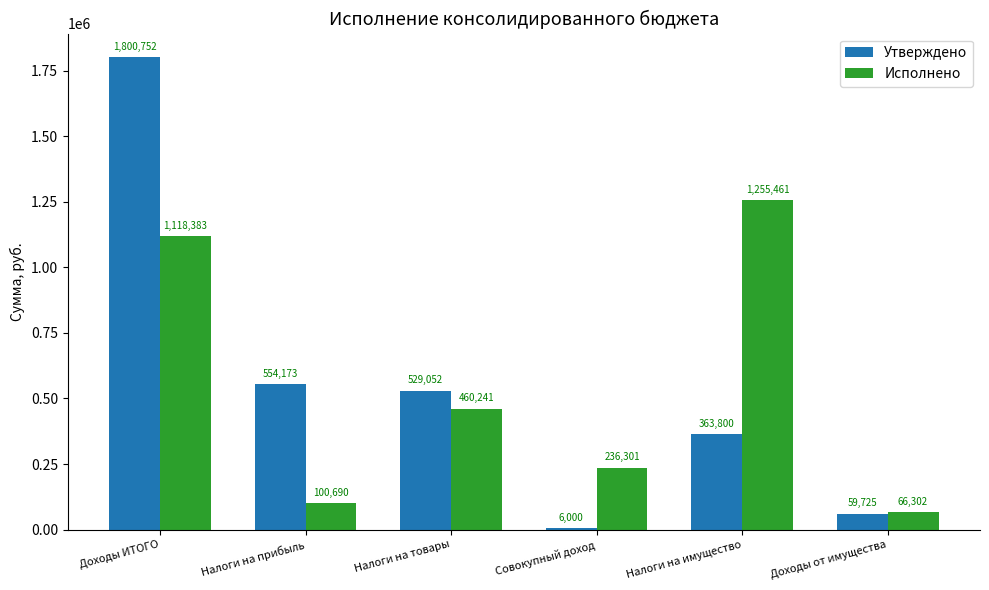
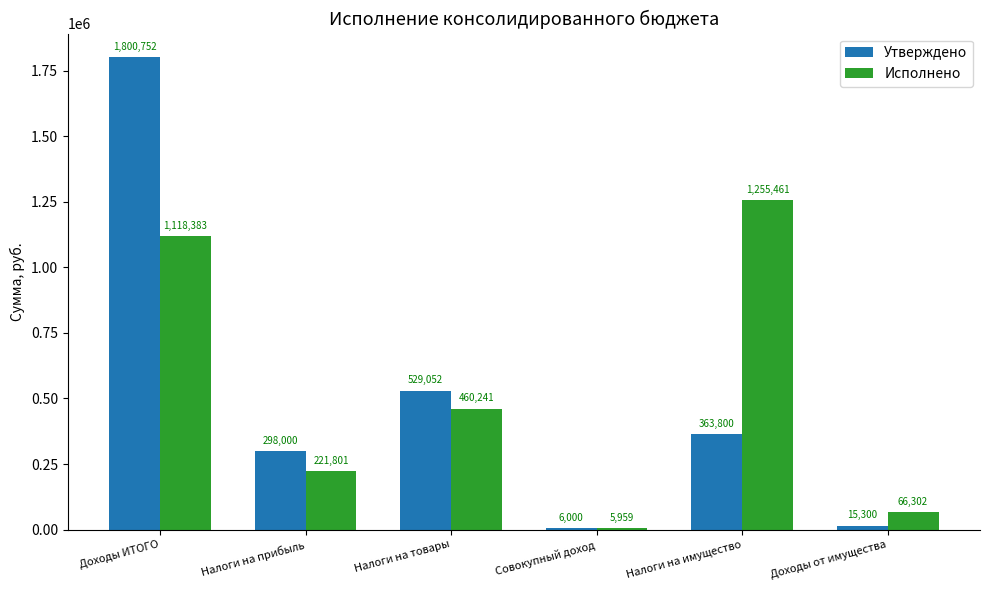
  {
    "Утверждено": {
      "Доходы ИТОГО": "1,800,752",
-     "Налоги на прибыль": "554,173",
+     "Налоги на прибыль": "298,000",
      "Налоги на товары": "529,052",
      "Совокупный доход": "6,000",
      "Налоги на имущество": "363,800",
-     "Доходы от имущества": "59,725"
+     "Доходы от имущества": "15,300"
    },
    "Исполнено": {
      "Доходы ИТОГО": "1,118,383",
-     "Налоги на прибыль": "100,690",
+     "Налоги на прибыль": "221,801",
      "Налоги на товары": "460,241",
-     "Совокупный доход": "236,301",
+     "Совокупный доход": "5,959",
      "Налоги на имущество": "1,255,461",
      "Доходы от имущества": "66,302"
    }
  }
